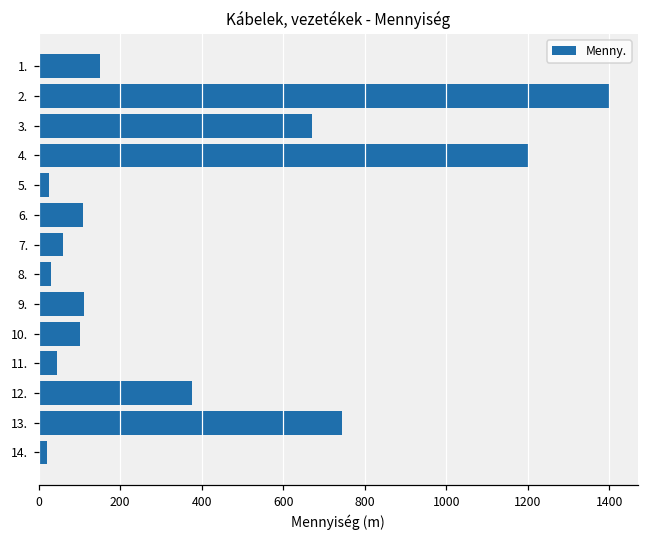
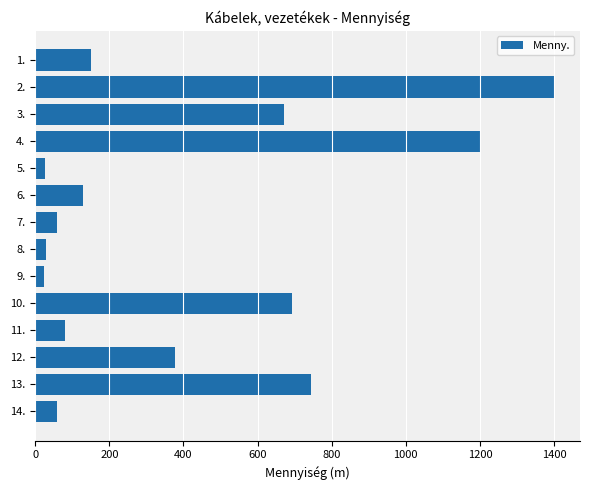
  {
    "1.": 150,
    "2.": 1400,
    "3.": 670,
    "4.": 1200,
    "5.": 30,
-   "6.": 110,
+   "6.": 130,
    "7.": 60,
    "8.": 30,
-   "9.": 110,
-   "10.": 100,
-   "11.": 50,
+   "9.": 30,
+   "10.": 690,
+   "11.": 80,
    "12.": 380,
    "13.": 740,
-   "14.": 20
+   "14.": 60
  }
